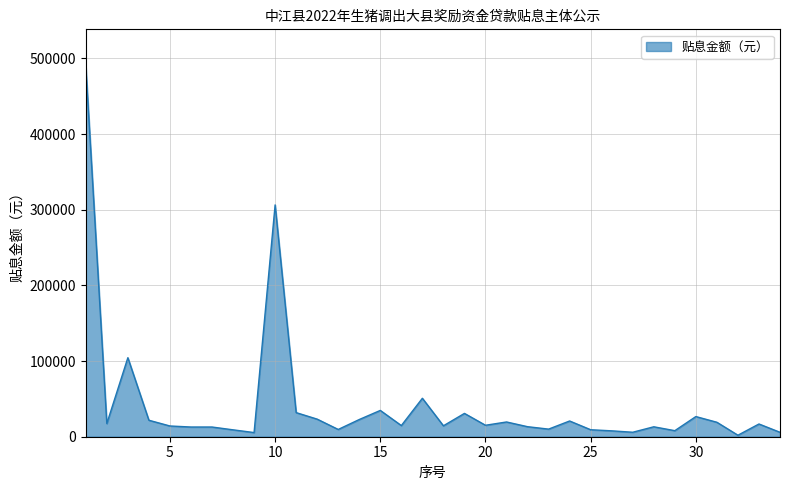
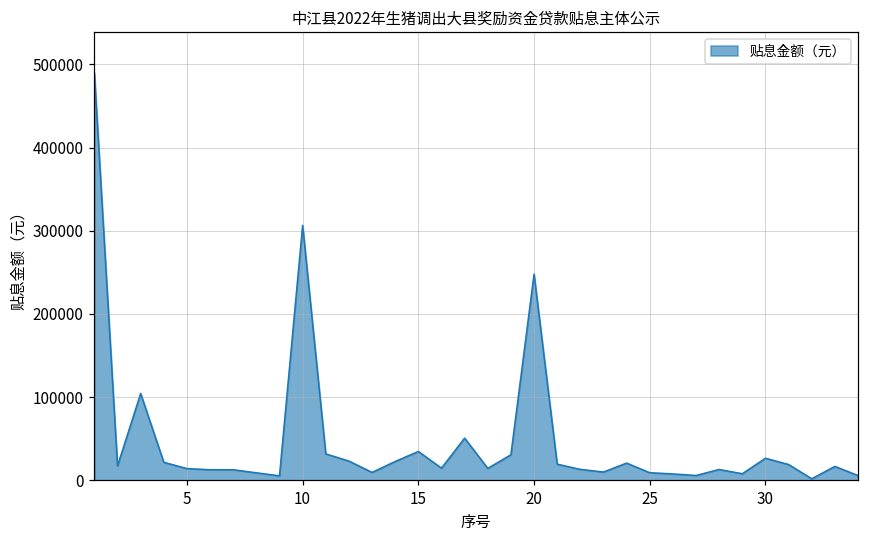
  {
    "5": 10000,
    "10": 310000,
    "15": 30000,
-   "20": 20000,
+   "20": 250000,
    "25": 10000,
    "30": 30000
  }
